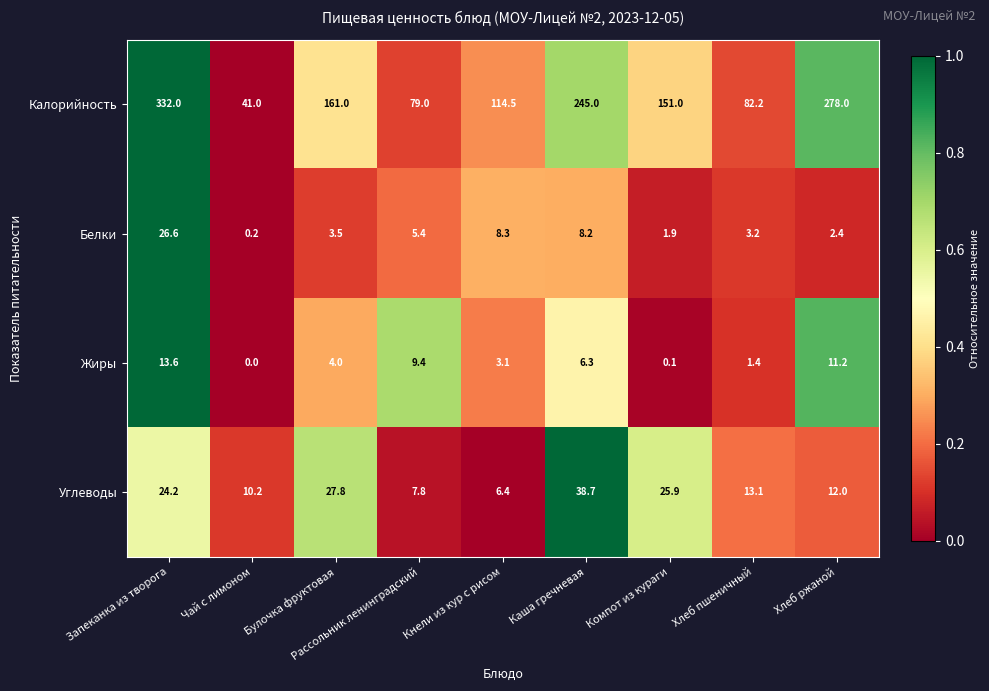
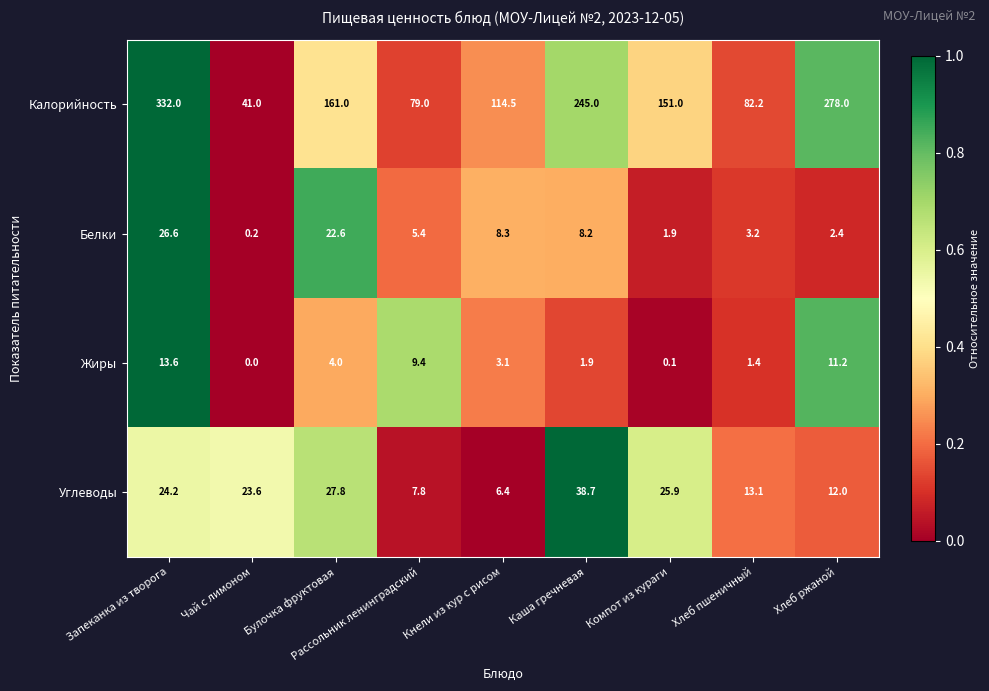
  {
    "Калорийность": {
      "Запеканка из творога": 332.0,
      "Чай с лимоном": 41.0,
      "Булочка фруктовая": 161.0,
      "Рассольник ленинградский": 79.0,
      "Кнели из кур с рисом": 114.5,
      "Каша гречневая": 245.0,
      "Компот из кураги": 151.0,
      "Хлеб пшеничный": 82.2,
      "Хлеб ржаной": 278.0
    },
    "Белки": {
      "Запеканка из творога": 26.6,
      "Чай с лимоном": 0.2,
-     "Булочка фруктовая": 3.5,
+     "Булочка фруктовая": 22.6,
      "Рассольник ленинградский": 5.4,
      "Кнели из кур с рисом": 8.3,
      "Каша гречневая": 8.2,
      "Компот из кураги": 1.9,
      "Хлеб пшеничный": 3.2,
      "Хлеб ржаной": 2.4
    },
    "Жиры": {
      "Запеканка из творога": 13.6,
      "Чай с лимоном": 0.0,
      "Булочка фруктовая": 4.0,
      "Рассольник ленинградский": 9.4,
      "Кнели из кур с рисом": 3.1,
-     "Каша гречневая": 6.3,
+     "Каша гречневая": 1.9,
      "Компот из кураги": 0.1,
      "Хлеб пшеничный": 1.4,
      "Хлеб ржаной": 11.2
    },
    "Углеводы": {
      "Запеканка из творога": 24.2,
-     "Чай с лимоном": 10.2,
+     "Чай с лимоном": 23.6,
      "Булочка фруктовая": 27.8,
      "Рассольник ленинградский": 7.8,
      "Кнели из кур с рисом": 6.4,
      "Каша гречневая": 38.7,
      "Компот из кураги": 25.9,
      "Хлеб пшеничный": 13.1,
      "Хлеб ржаной": 12.0
    }
  }
